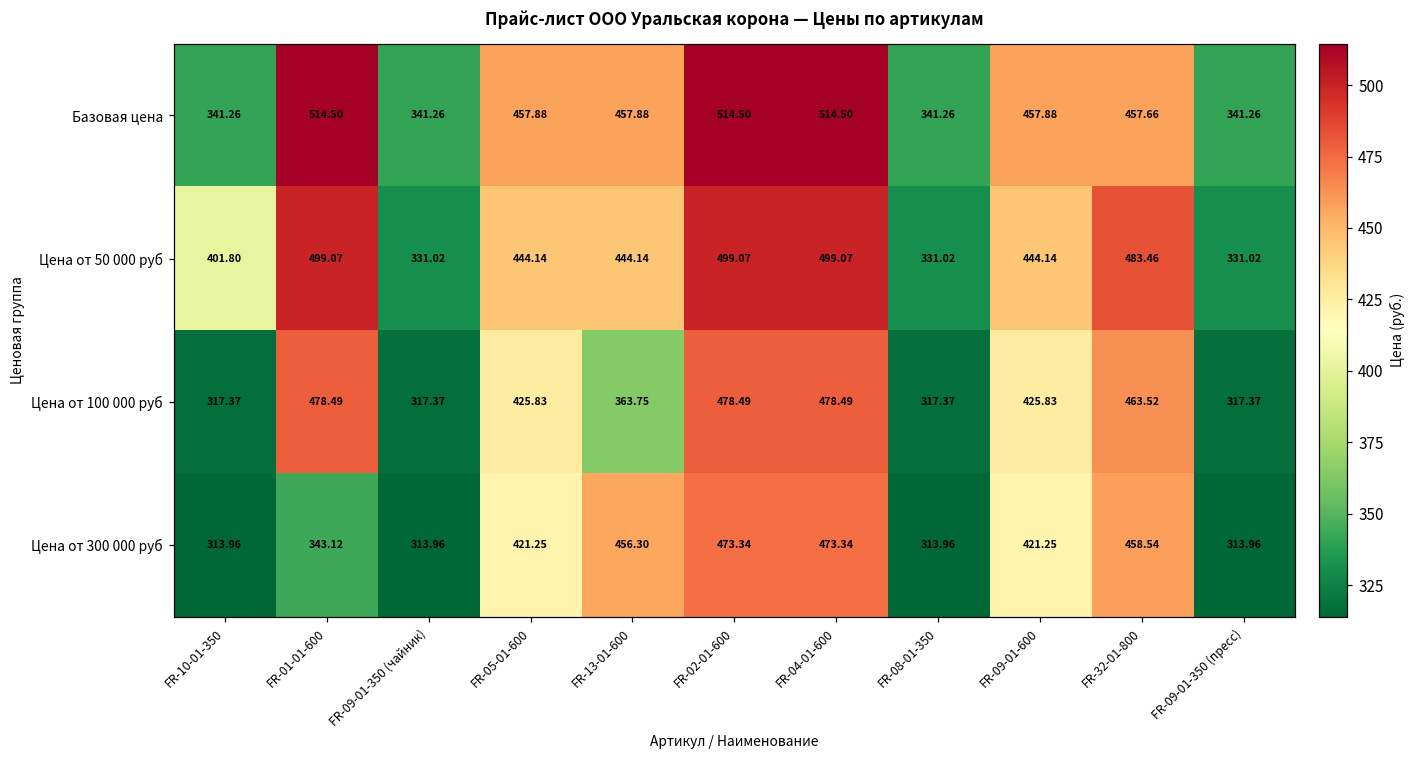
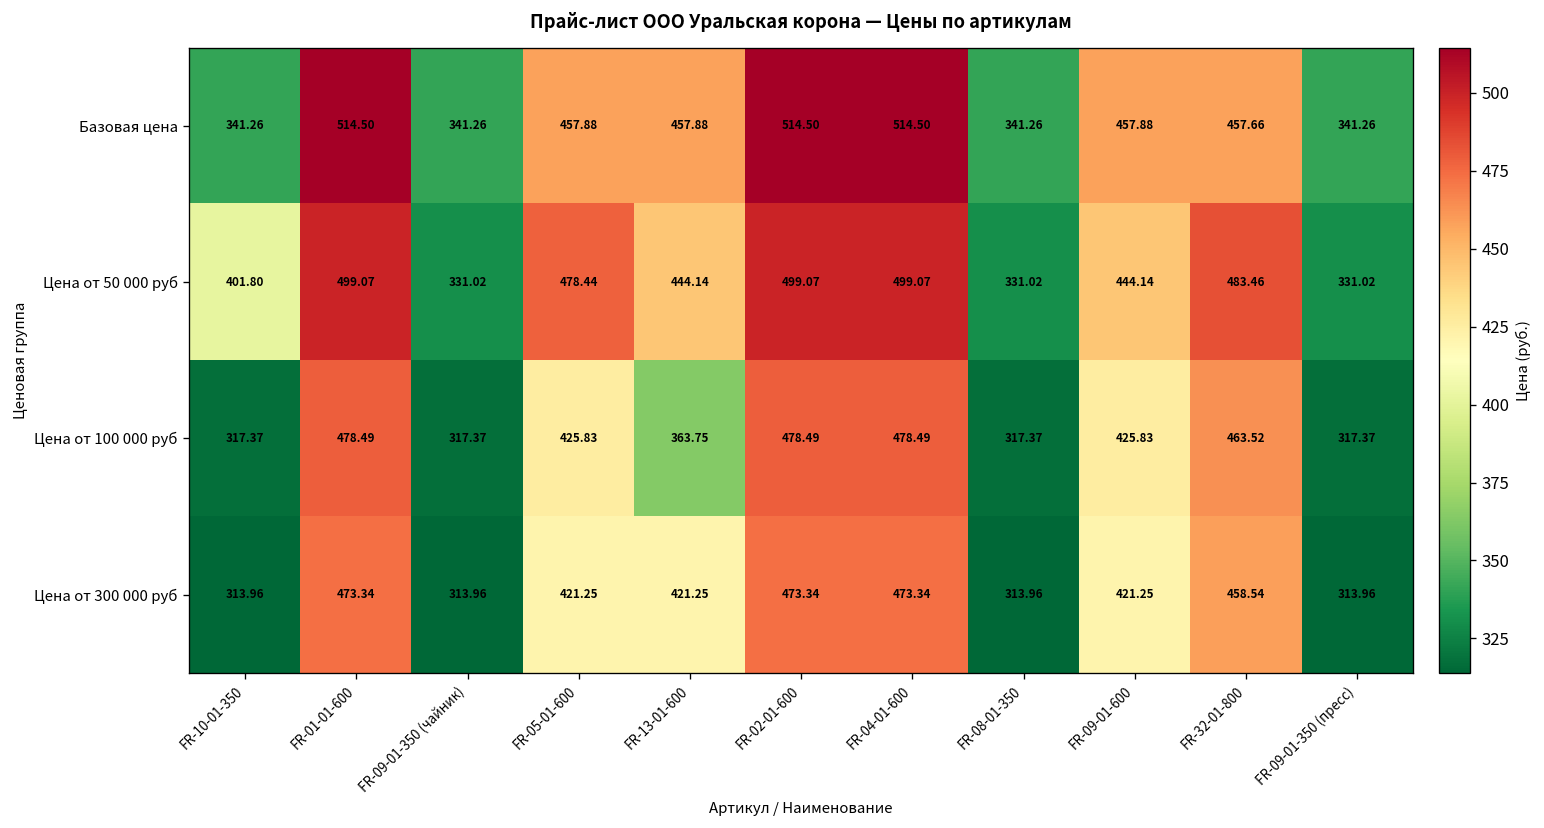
  {
    "Базовая цена": {
      "FR-10-01-350": 341.26,
      "FR-01-01-600": 514.50,
      "FR-09-01-350 (чайник)": 341.26,
      "FR-05-01-600": 457.88,
      "FR-13-01-600": 457.88,
      "FR-02-01-600": 514.50,
      "FR-04-01-600": 514.50,
      "FR-08-01-350": 341.26,
      "FR-09-01-600": 457.88,
      "FR-32-01-800": 457.66,
      "FR-09-01-350 (пресс)": 341.26
    },
    "Цена от 50 000 руб": {
      "FR-10-01-350": 401.80,
      "FR-01-01-600": 499.07,
      "FR-09-01-350 (чайник)": 331.02,
-     "FR-05-01-600": 444.14,
+     "FR-05-01-600": 478.44,
      "FR-13-01-600": 444.14,
      "FR-02-01-600": 499.07,
      "FR-04-01-600": 499.07,
      "FR-08-01-350": 331.02,
      "FR-09-01-600": 444.14,
      "FR-32-01-800": 483.46,
      "FR-09-01-350 (пресс)": 331.02
    },
    "Цена от 100 000 руб": {
      "FR-10-01-350": 317.37,
      "FR-01-01-600": 478.49,
      "FR-09-01-350 (чайник)": 317.37,
      "FR-05-01-600": 425.83,
      "FR-13-01-600": 363.75,
      "FR-02-01-600": 478.49,
      "FR-04-01-600": 478.49,
      "FR-08-01-350": 317.37,
      "FR-09-01-600": 425.83,
      "FR-32-01-800": 463.52,
      "FR-09-01-350 (пресс)": 317.37
    },
    "Цена от 300 000 руб": {
      "FR-10-01-350": 313.96,
-     "FR-01-01-600": 343.12,
+     "FR-01-01-600": 473.34,
      "FR-09-01-350 (чайник)": 313.96,
      "FR-05-01-600": 421.25,
-     "FR-13-01-600": 456.30,
+     "FR-13-01-600": 421.25,
      "FR-02-01-600": 473.34,
      "FR-04-01-600": 473.34,
      "FR-08-01-350": 313.96,
      "FR-09-01-600": 421.25,
      "FR-32-01-800": 458.54,
      "FR-09-01-350 (пресс)": 313.96
    }
  }
